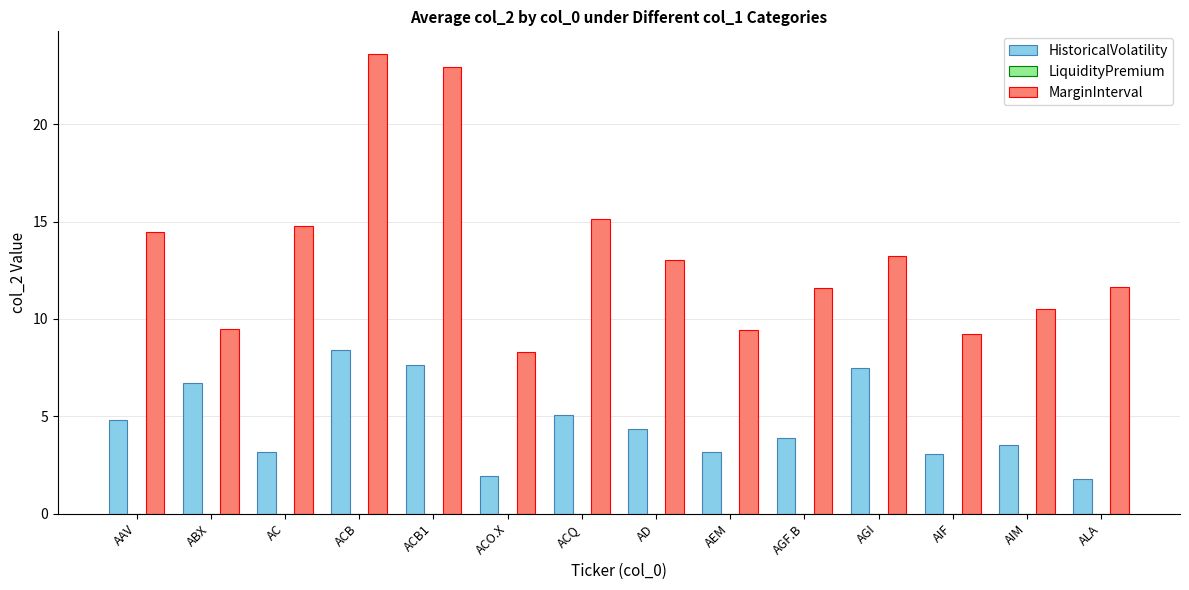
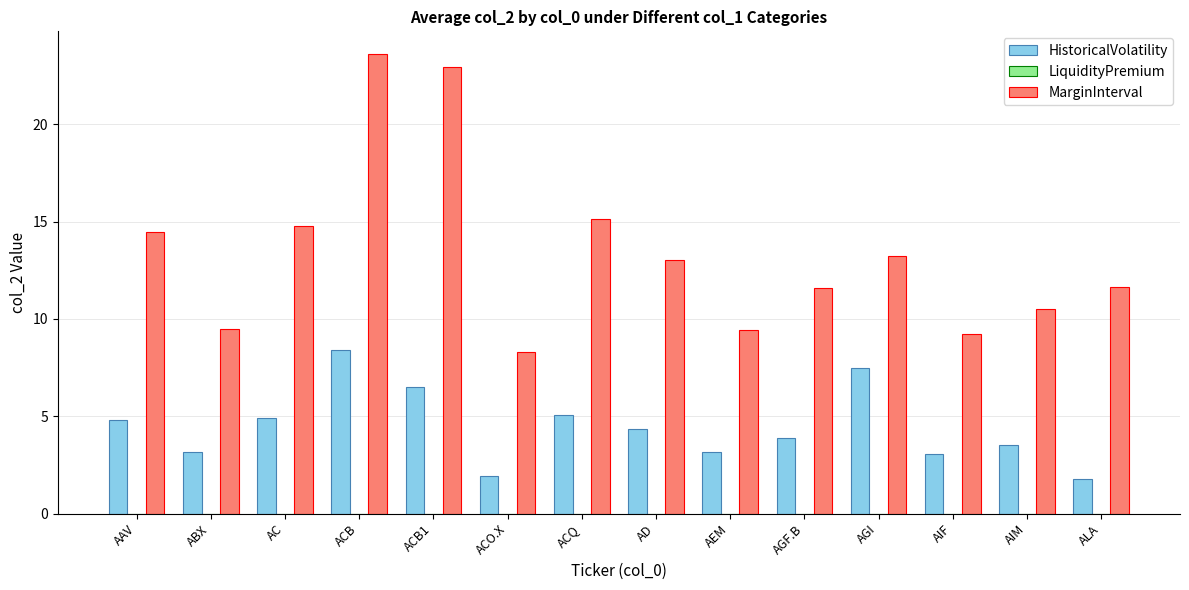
  {
    "HistoricalVolatility": {
      "AAV": 4.8,
-     "ABX": 6.7,
-     "AC": 3.2,
+     "ABX": 3.2,
+     "AC": 4.9,
      "ACB": 8.4,
-     "ACB1": 7.6,
+     "ACB1": 6.5,
      "ACO.X": 1.9,
      "ACQ": 5.1,
      "AD": 4.3,
      "AEM": 3.1,
      "AGF.B": 3.9,
      "AGI": 7.5,
      "AIF": 3.1,
      "AIM": 3.5,
      "ALA": 1.8
    },
    "LiquidityPremium": {
      "AAV": 0.0,
      "ABX": 0.0,
      "AC": 0.0,
      "ACB": 0.0,
      "ACB1": 0.0,
      "ACO.X": 0.0,
      "ACQ": 0.0,
      "AD": 0.0,
      "AEM": 0.0,
      "AGF.B": 0.0,
      "AGI": 0.0,
      "AIF": 0.0,
      "AIM": 0.0,
      "ALA": 0.0
    },
    "MarginInterval": {
      "AAV": 14.5,
      "ABX": 9.5,
      "AC": 14.8,
      "ACB": 23.6,
      "ACB1": 22.9,
      "ACO.X": 8.3,
      "ACQ": 15.2,
      "AD": 13.0,
      "AEM": 9.4,
      "AGF.B": 11.6,
      "AGI": 13.2,
      "AIF": 9.2,
      "AIM": 10.5,
      "ALA": 11.6
    }
  }
